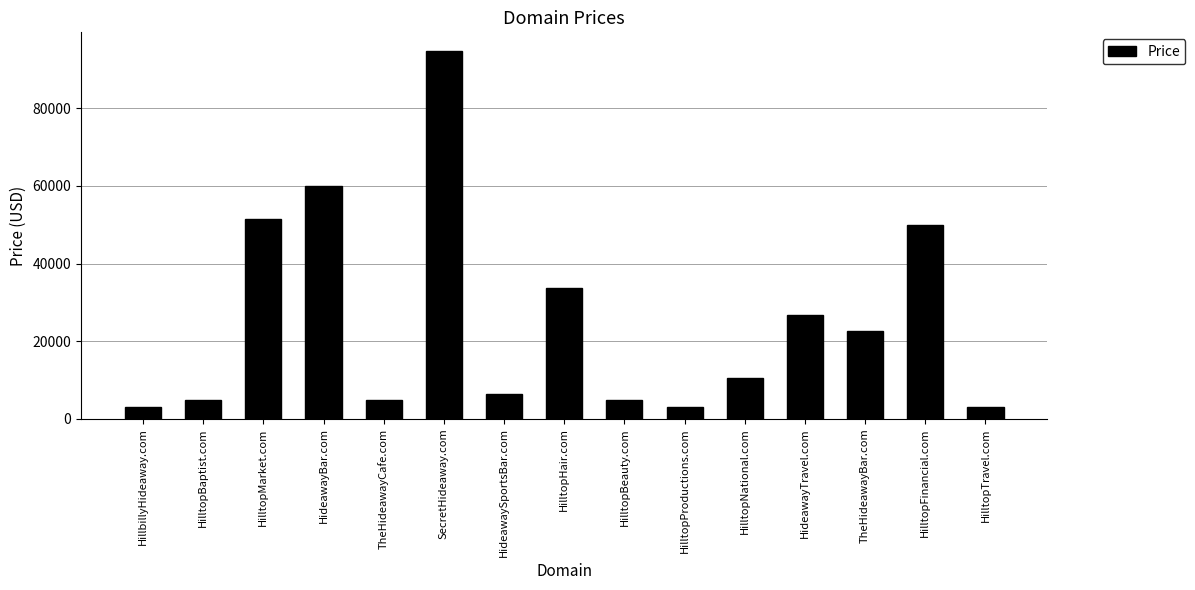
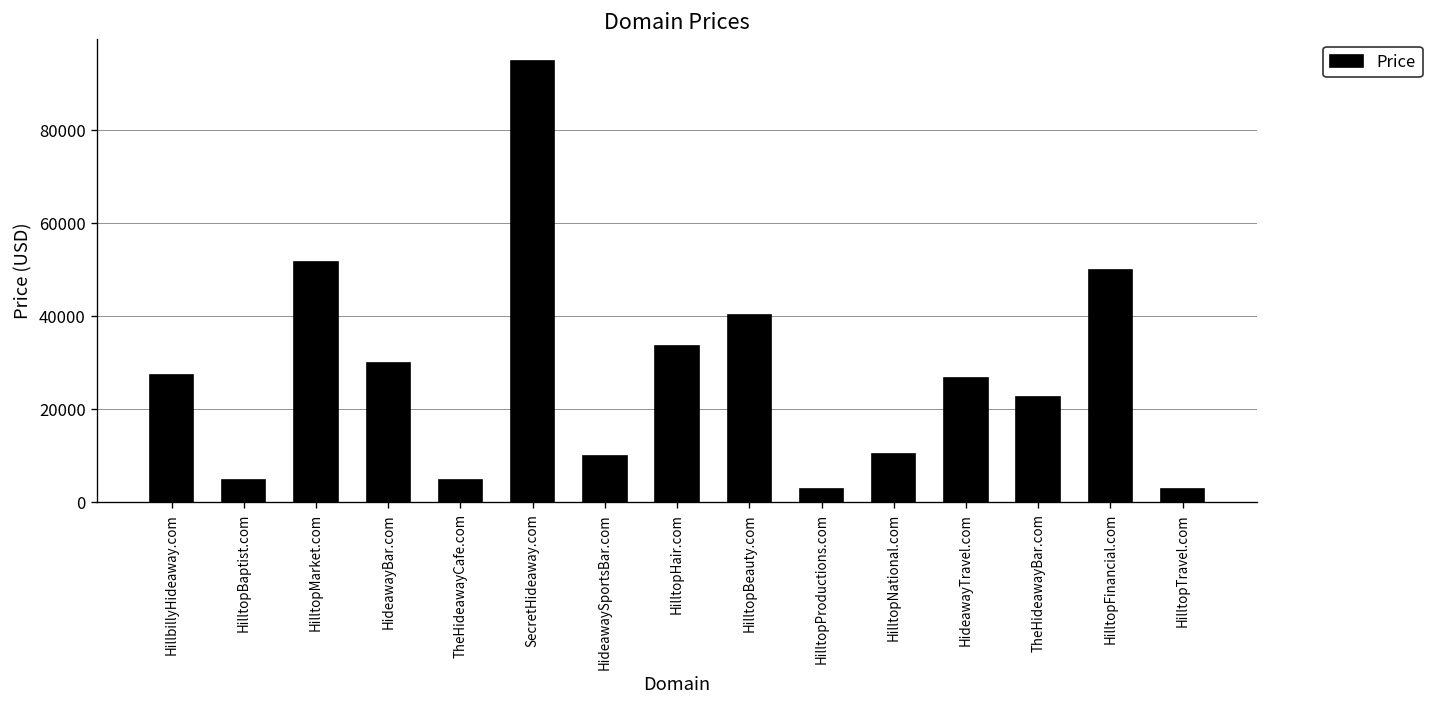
  {
-   "HillbillyHideaway.com": 3000,
+   "HillbillyHideaway.com": 27000,
    "HilltopBaptist.com": 5000,
    "HilltopMarket.com": 52000,
-   "HideawayBar.com": 60000,
+   "HideawayBar.com": 30000,
    "TheHideawayCafe.com": 5000,
    "SecretHideaway.com": 95000,
-   "HideawaySportsBar.com": 6000,
+   "HideawaySportsBar.com": 10000,
    "HilltopHair.com": 34000,
-   "HilltopBeauty.com": 5000,
+   "HilltopBeauty.com": 40000,
    "HilltopProductions.com": 3000,
    "HilltopNational.com": 10000,
    "HideawayTravel.com": 27000,
    "TheHideawayBar.com": 23000,
    "HilltopFinancial.com": 50000,
    "HilltopTravel.com": 3000
  }
